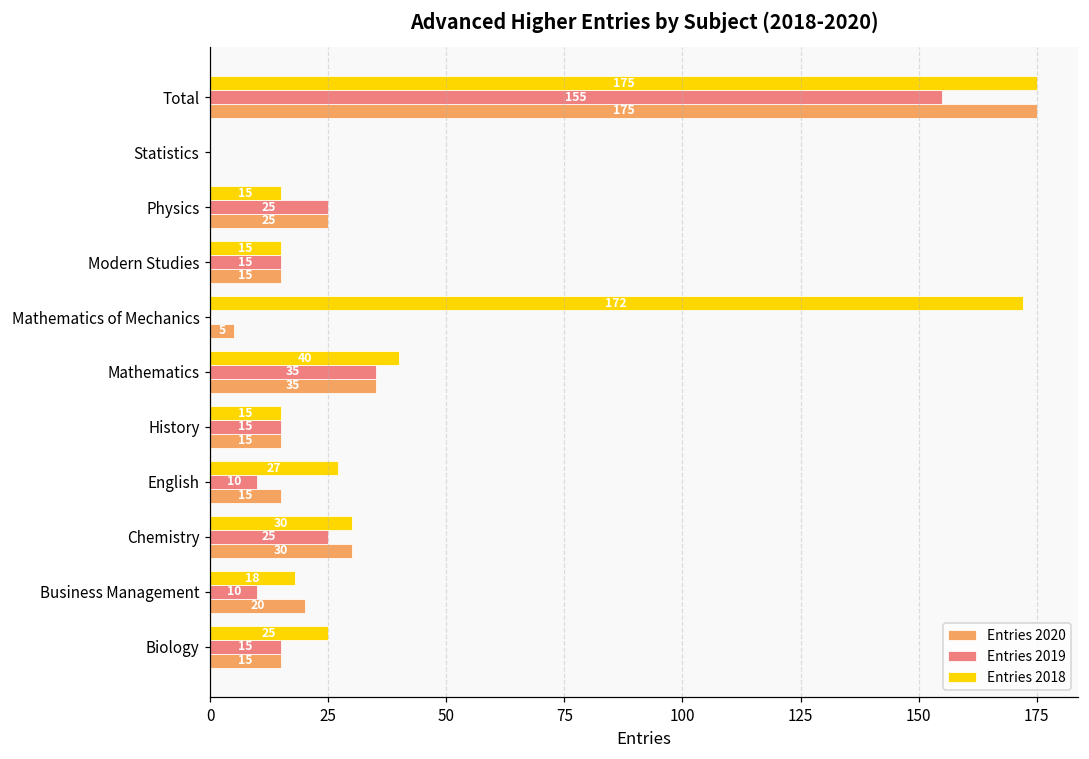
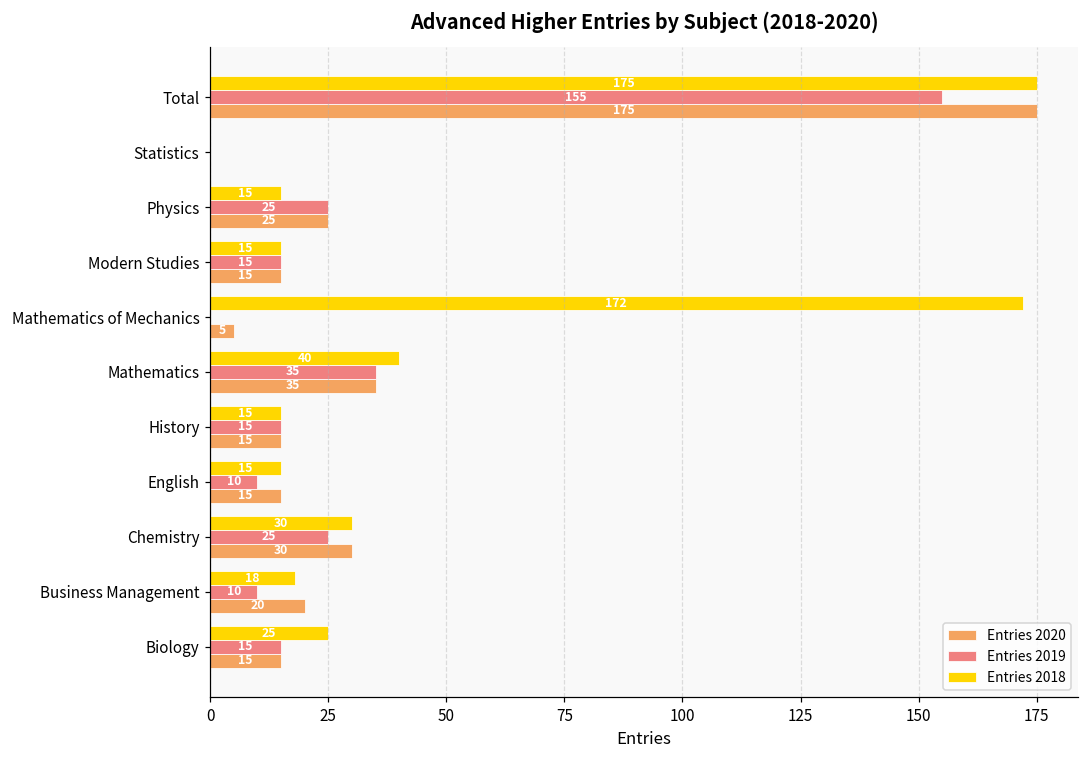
  {
    "Entries 2018": {
      "Total": 175,
      "Physics": 15,
      "Modern Studies": 15,
      "Mathematics of Mechanics": 172,
      "Mathematics": 40,
      "History": 15,
-     "English": 27,
+     "English": 15,
      "Chemistry": 30,
      "Business Management": 18,
      "Biology": 25
    }
  }
